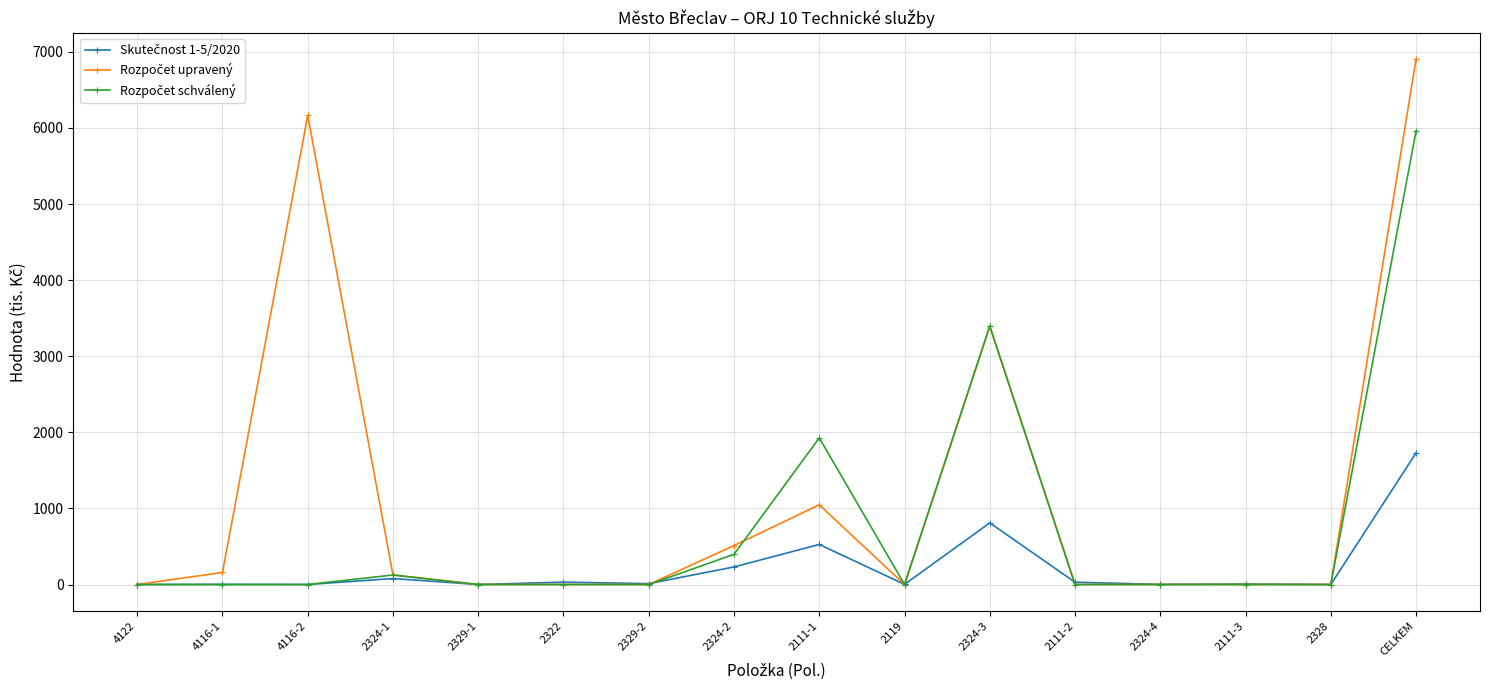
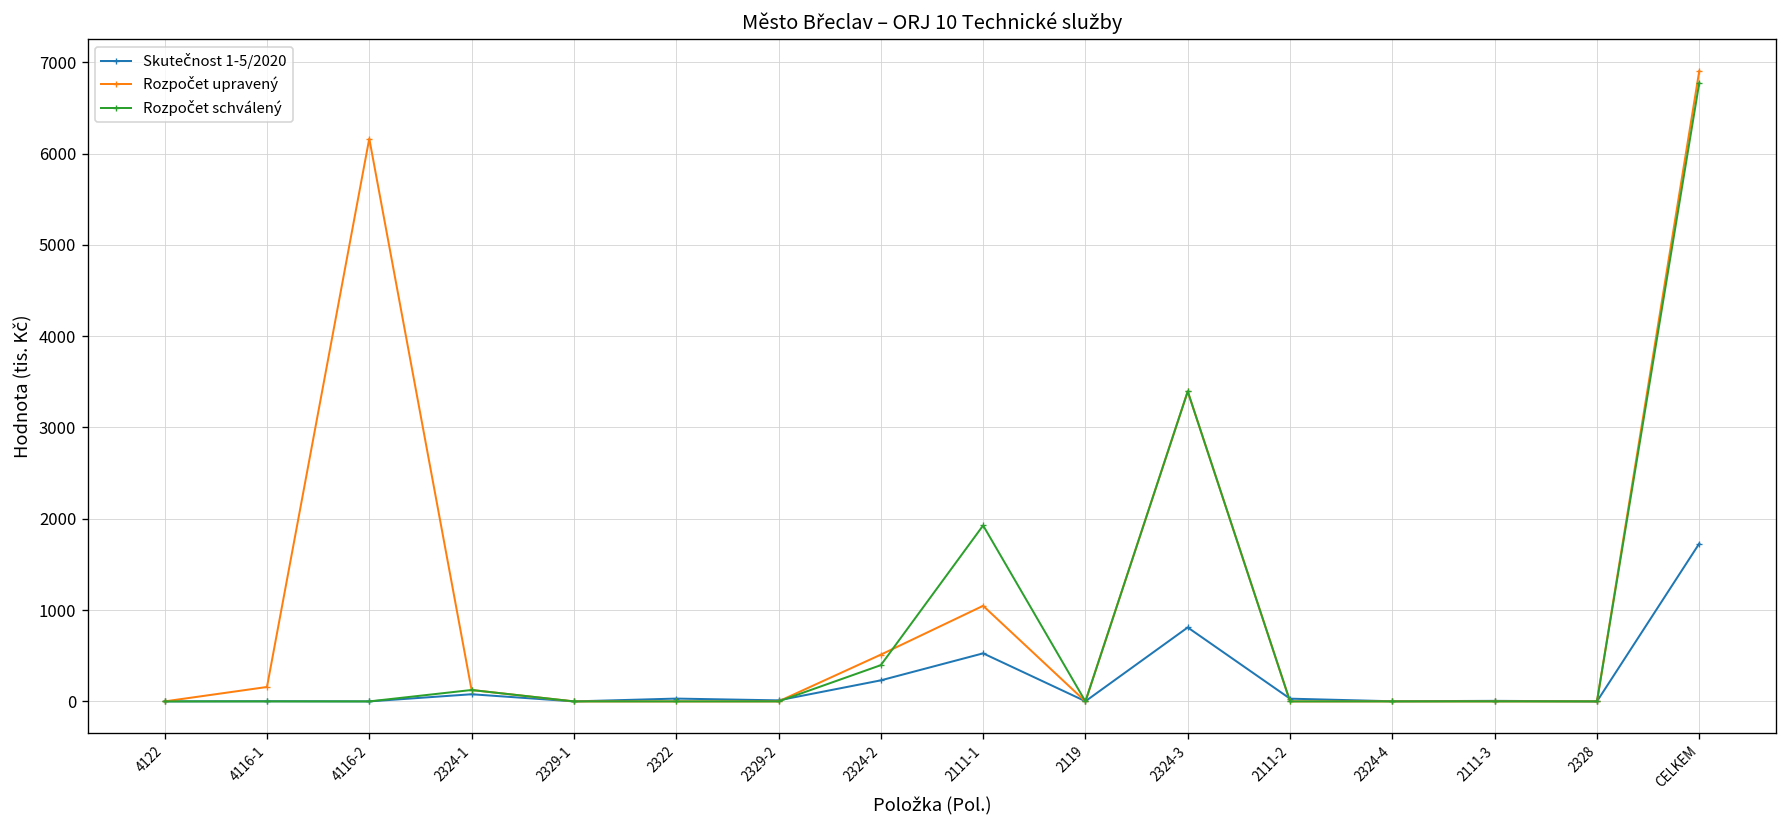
  {
    "Skutečnost 1-5/2020": {
      "2324-1": 100,
      "2324-2": 200,
      "2111-1": 500,
      "2324-3": 800,
      "CELKEM": 1700
    },
    "Rozpočet upravený": {
      "4116-1": 200,
      "4116-2": 6200,
      "2324-2": 500,
      "2111-1": 1000,
      "CELKEM": 6900
    },
    "Rozpočet schválený": {
      "2324-2": 400,
      "2111-1": 1900,
-     "CELKEM": 6000
+     "CELKEM": 6800
    }
  }
